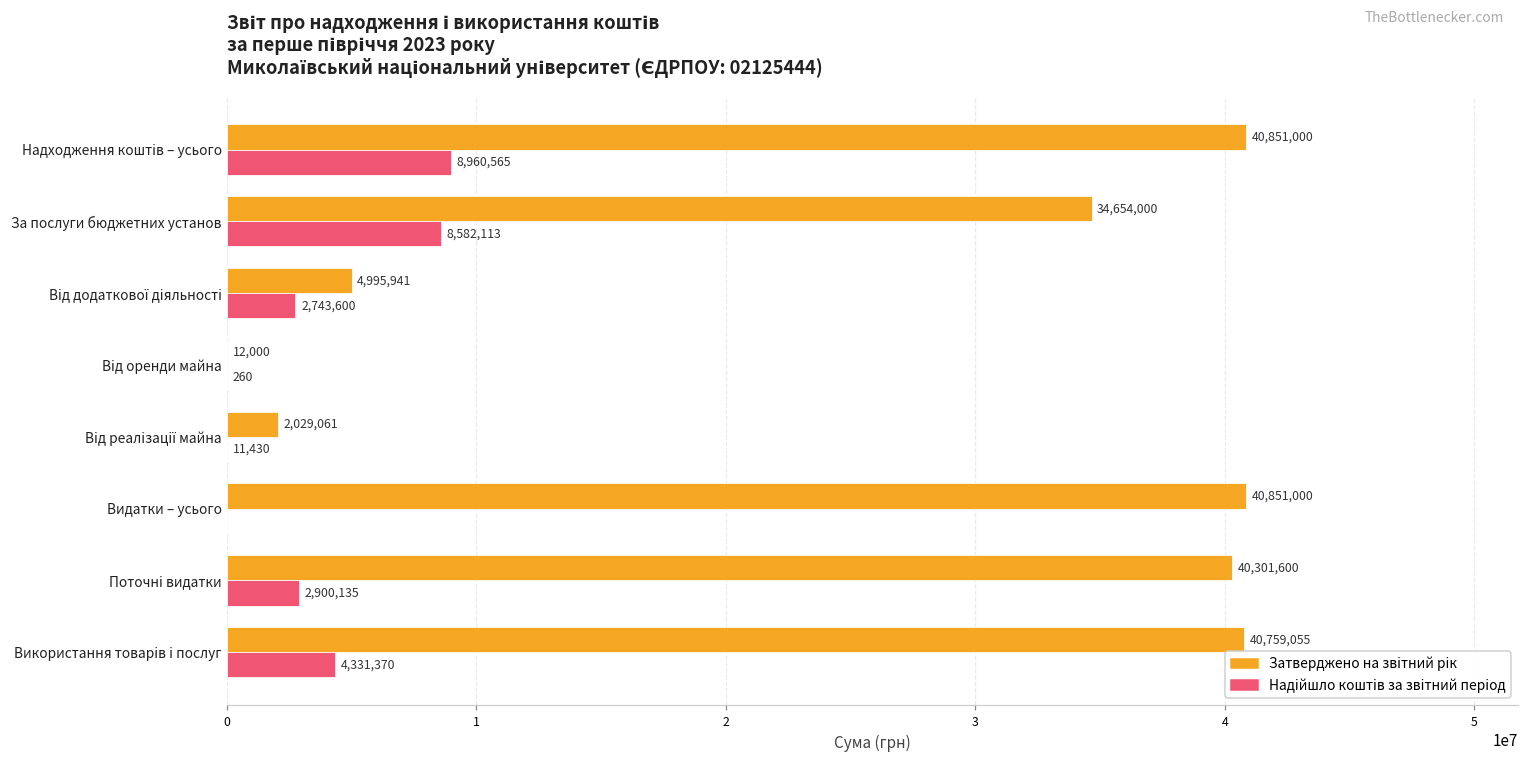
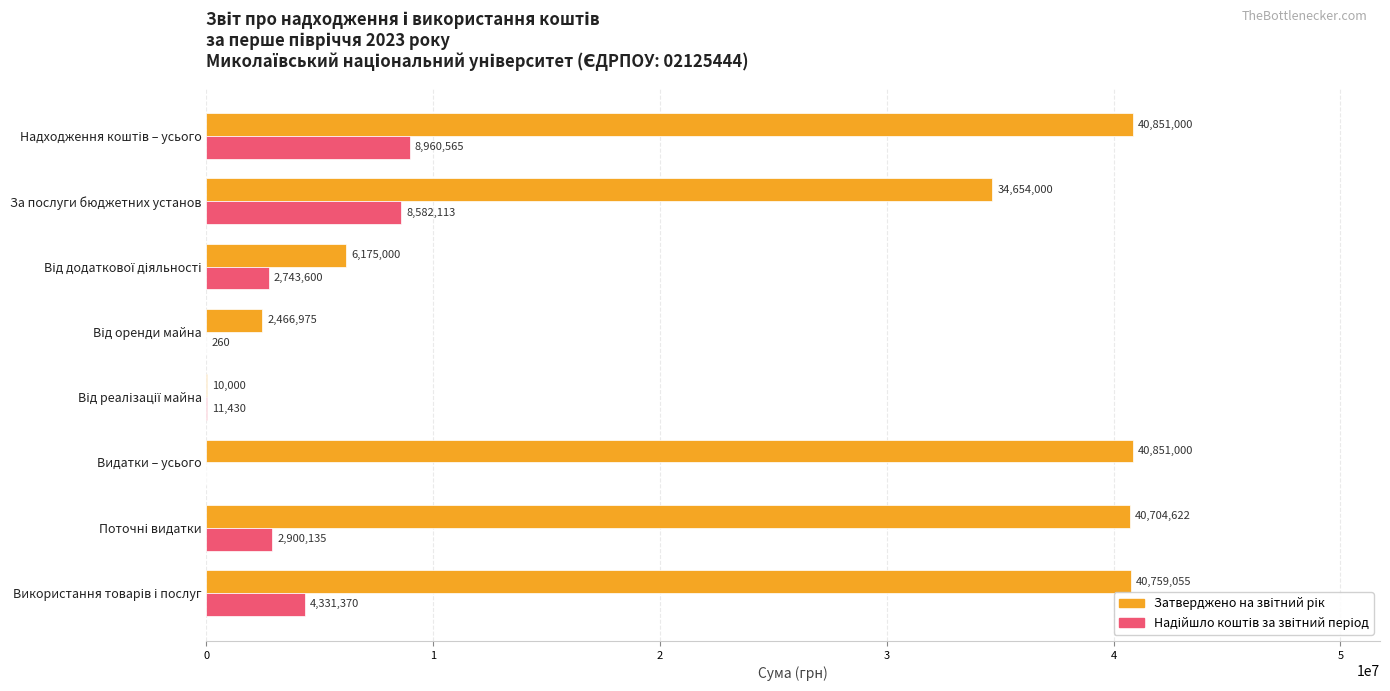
  {
    "Затверджено на звітний рік": {
      "Надходження коштів – усього": "40,851,000",
      "За послуги бюджетних установ": "34,654,000",
-     "Від додаткової діяльності": "4,995,941",
-     "Від оренди майна": "12,000",
-     "Від реалізації майна": "2,029,061",
+     "Від додаткової діяльності": "6,175,000",
+     "Від оренди майна": "2,466,975",
+     "Від реалізації майна": "10,000",
      "Видатки – усього": "40,851,000",
-     "Поточні видатки": "40,301,600",
+     "Поточні видатки": "40,704,622",
      "Використання товарів і послуг": "40,759,055"
    },
    "Надійшло коштів за звітний період": {
      "Надходження коштів – усього": "8,960,565",
      "За послуги бюджетних установ": "8,582,113",
      "Від додаткової діяльності": "2,743,600",
      "Від оренди майна": "260",
      "Від реалізації майна": "11,430",
      "Поточні видатки": "2,900,135",
      "Використання товарів і послуг": "4,331,370"
    }
  }
